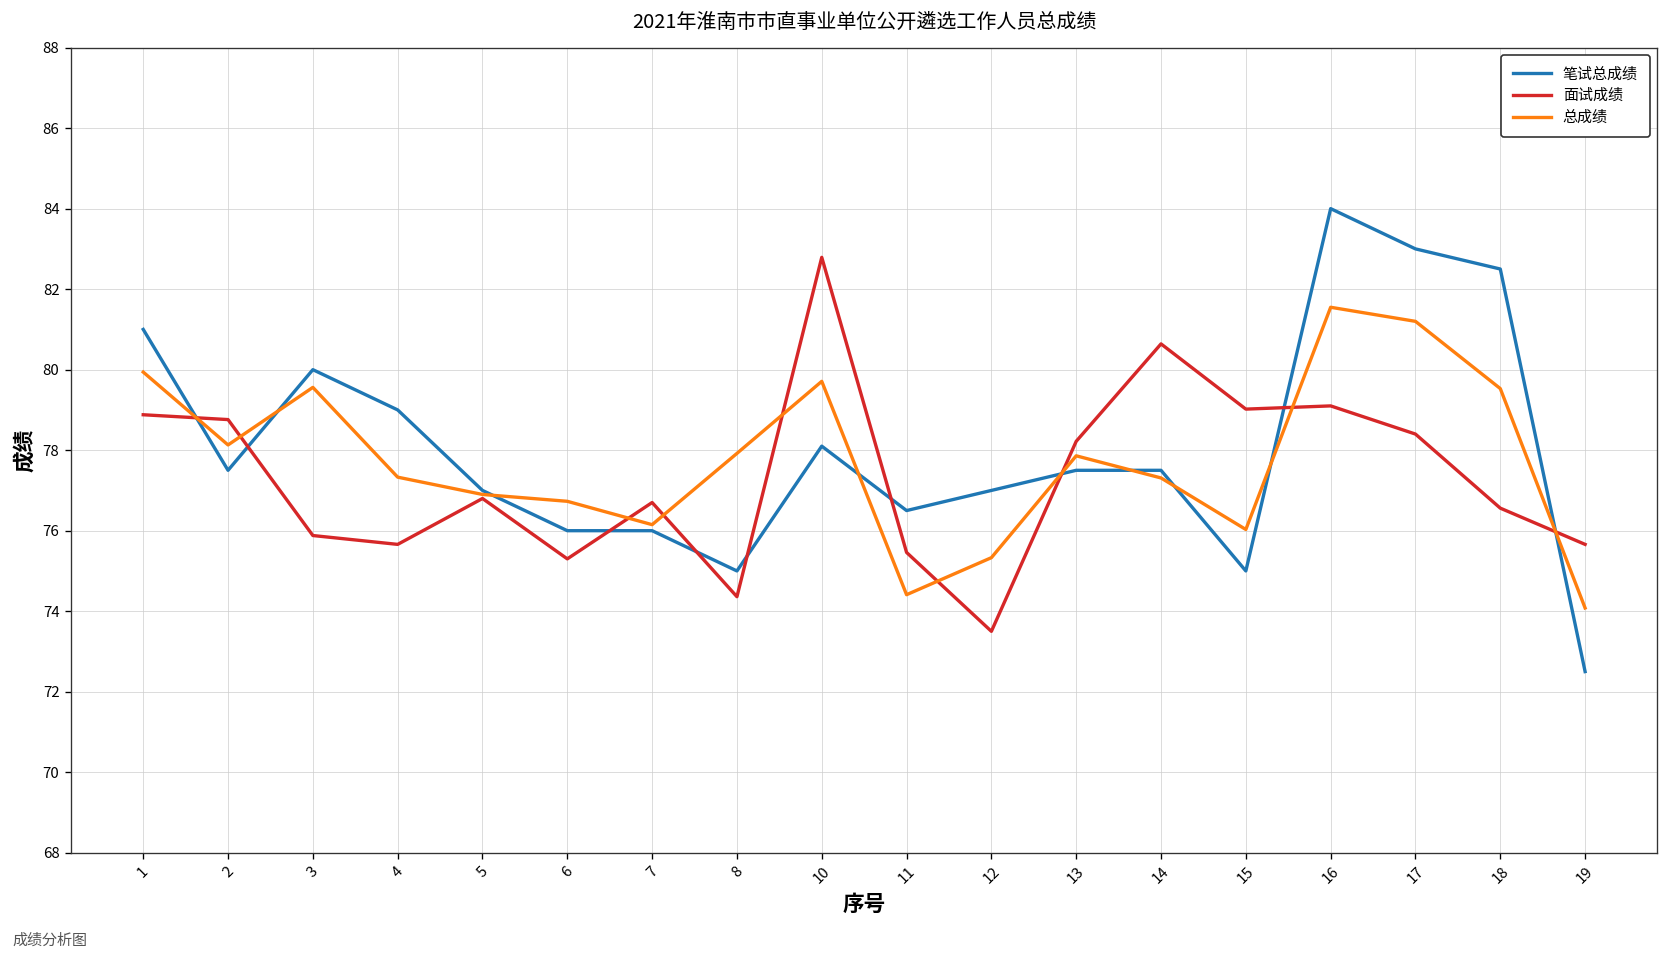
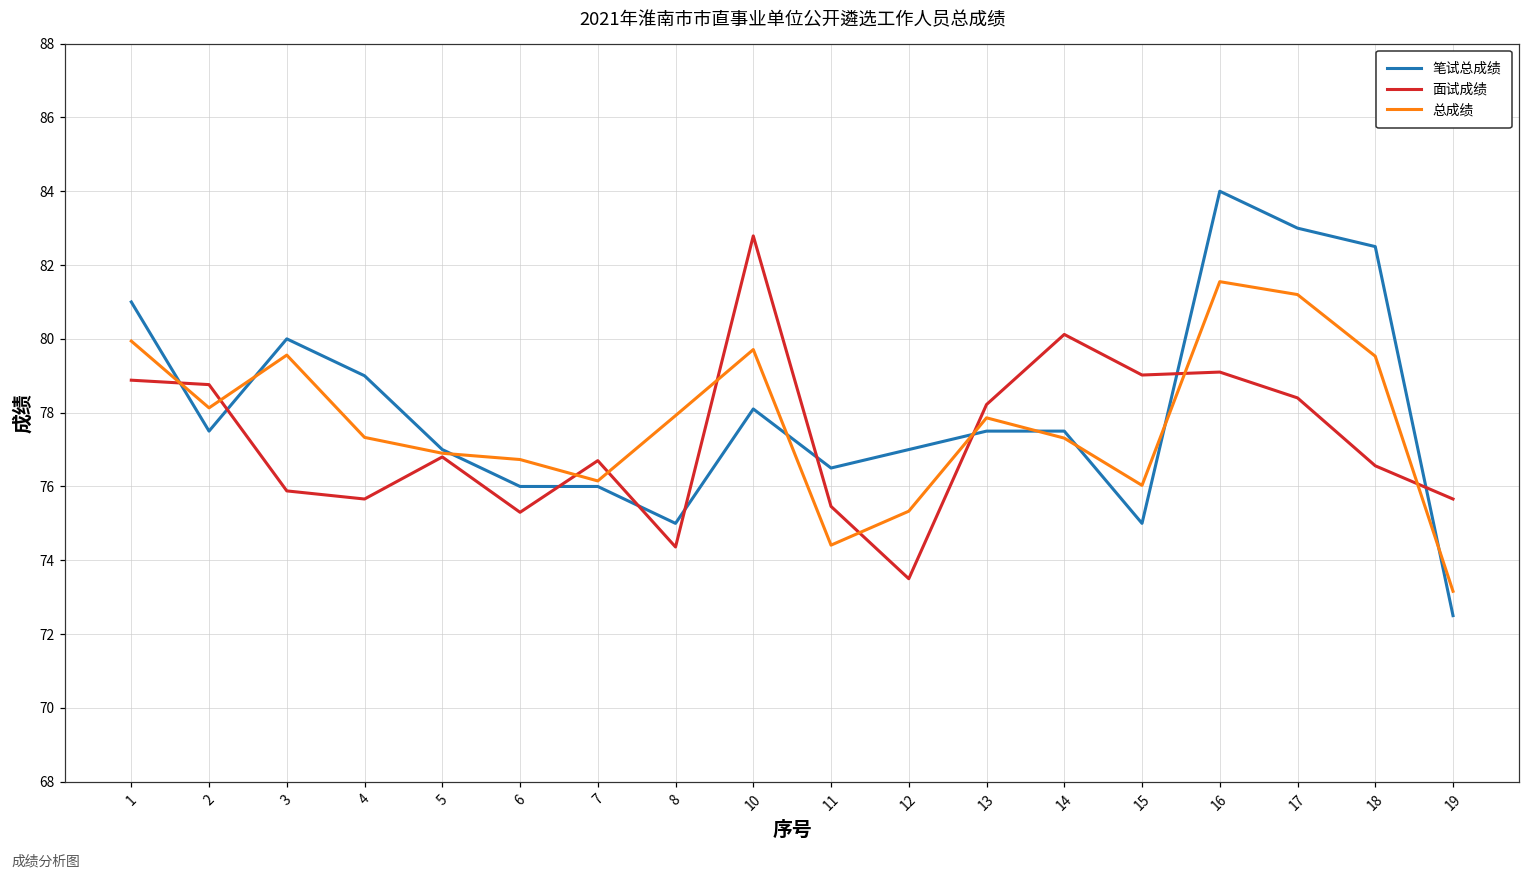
  {
    "笔试总成绩": {
      "1": 81.0,
      "2": 77.5,
      "3": 80.0,
      "4": 79.0,
      "5": 77.0,
      "6": 76.0,
      "7": 76.0,
      "8": 75.0,
      "10": 78.1,
      "11": 76.5,
      "12": 77.0,
      "13": 77.5,
      "14": 77.5,
      "15": 75.0,
      "16": 84.0,
      "17": 83.0,
      "18": 82.5,
      "19": 72.5
    },
    "面试成绩": {
      "1": 78.9,
      "2": 78.8,
      "3": 75.9,
      "4": 75.7,
      "5": 76.8,
      "6": 75.3,
      "7": 76.7,
      "8": 74.4,
      "10": 82.8,
      "11": 75.5,
      "12": 73.5,
      "13": 78.2,
-     "14": 80.6,
+     "14": 80.1,
      "15": 79.0,
      "16": 79.1,
      "17": 78.4,
      "18": 76.6,
      "19": 75.7
    },
    "总成绩": {
      "1": 79.9,
      "2": 78.1,
      "3": 79.6,
      "4": 77.3,
      "5": 76.9,
      "6": 76.7,
      "7": 76.2,
      "8": 77.9,
      "10": 79.7,
      "11": 74.4,
      "12": 75.3,
      "13": 77.9,
      "14": 77.3,
      "15": 76.0,
      "16": 81.6,
      "17": 81.2,
      "18": 79.5,
-     "19": 74.1
+     "19": 73.2
    }
  }
